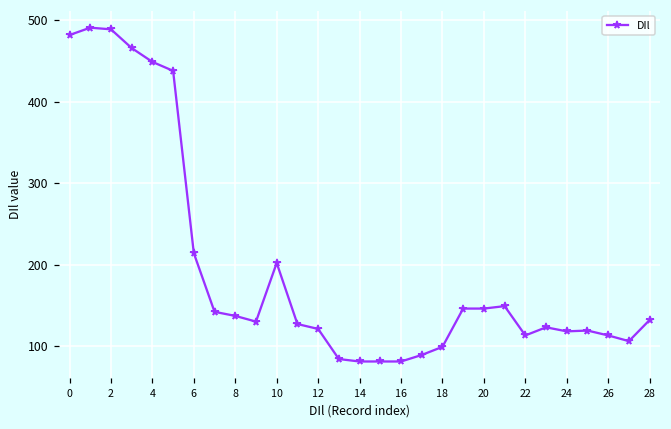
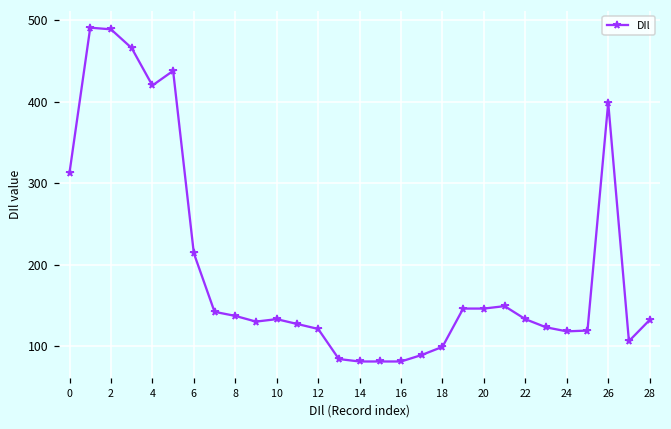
  {
-   "0": 480,
+   "0": 310,
    "2": 490,
-   "4": 450,
+   "4": 420,
    "6": 210,
    "8": 140,
-   "10": 200,
+   "10": 130,
    "12": 120,
    "14": 80,
    "16": 80,
    "18": 100,
    "20": 150,
-   "22": 110,
+   "22": 130,
    "24": 120,
-   "26": 110,
+   "26": 400,
    "28": 130
  }
